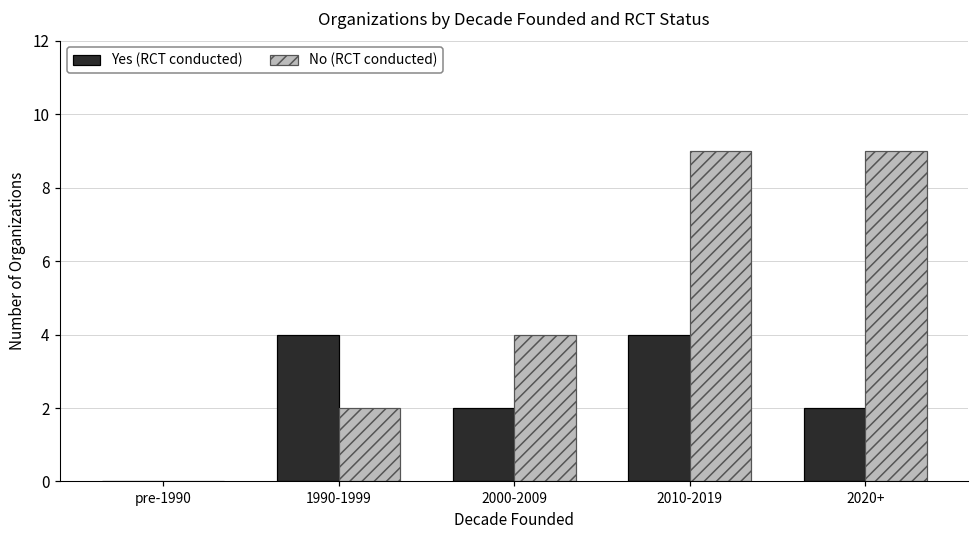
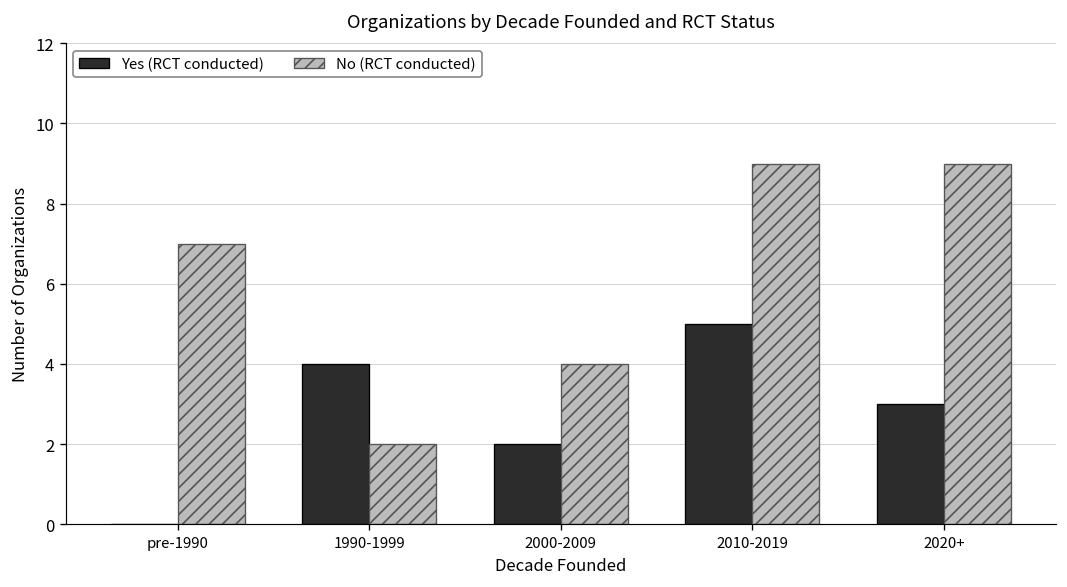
  {
    "Yes (RCT conducted)": {
      "pre-1990": 0,
      "1990-1999": 4,
      "2000-2009": 2,
-     "2010-2019": 4,
-     "2020+": 2
+     "2010-2019": 5,
+     "2020+": 3
    },
    "No (RCT conducted)": {
-     "pre-1990": 0,
+     "pre-1990": 7,
      "1990-1999": 2,
      "2000-2009": 4,
      "2010-2019": 9,
      "2020+": 9
    }
  }
